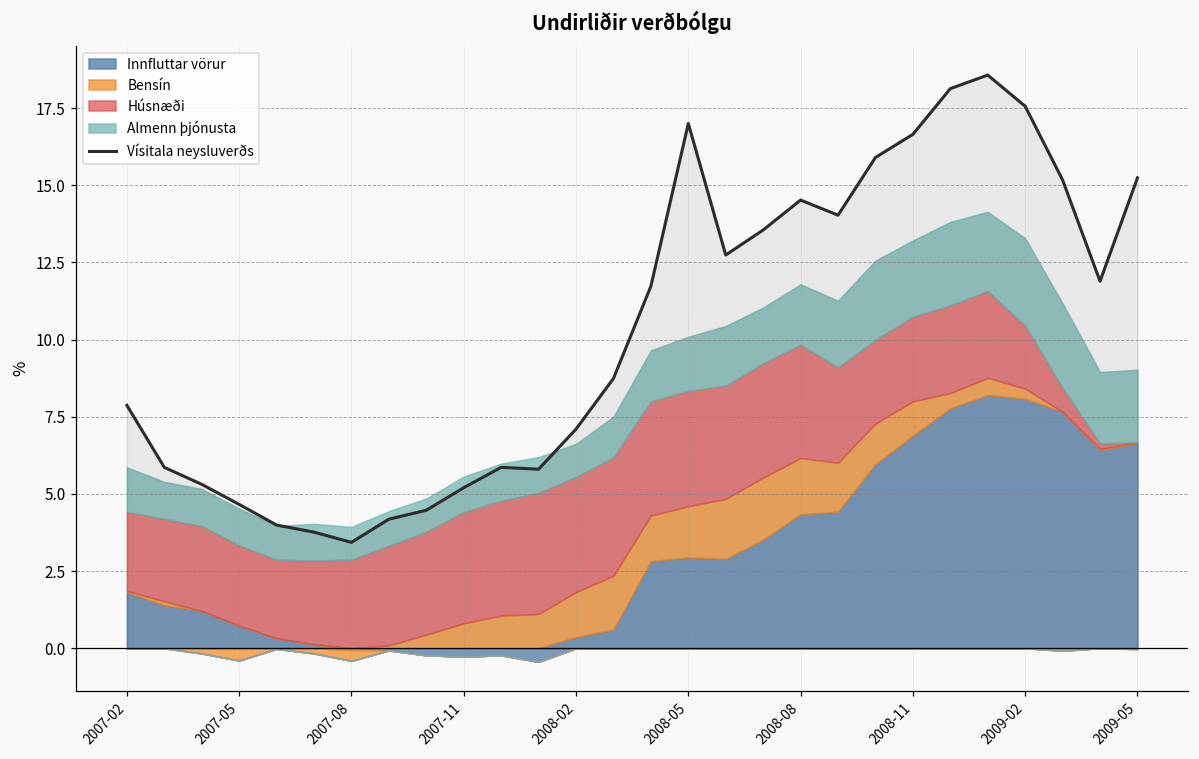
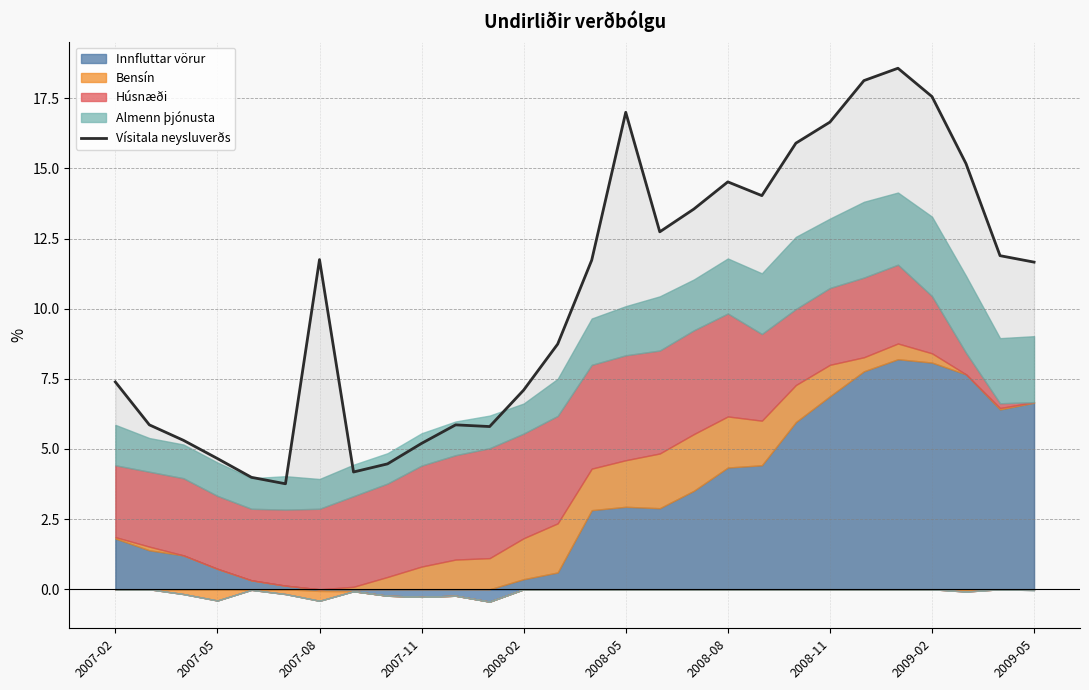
  {
    "Vísitala neysluverðs": {
-     "2007-02": 7.9,
+     "2007-02": 7.4,
      "2007-05": 4.7,
-     "2007-08": 3.4,
+     "2007-08": 11.8,
      "2007-11": 5.2,
      "2008-02": 7.1,
      "2008-05": 17.0,
      "2008-08": 14.5,
      "2008-11": 16.7,
      "2009-02": 17.6,
-     "2009-05": 15.2
+     "2009-05": 11.7
    }
  }
